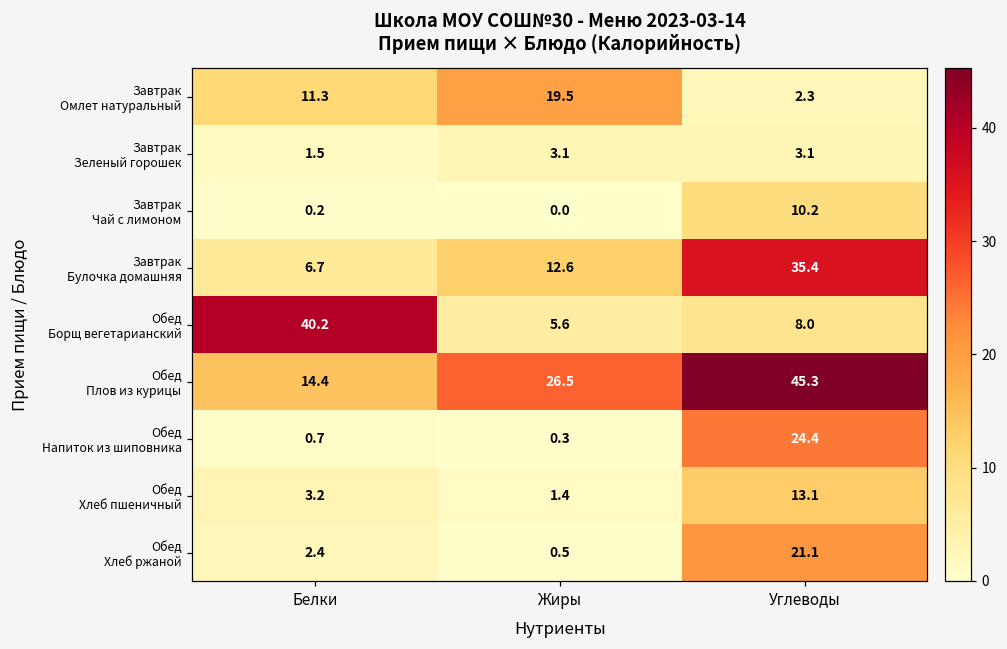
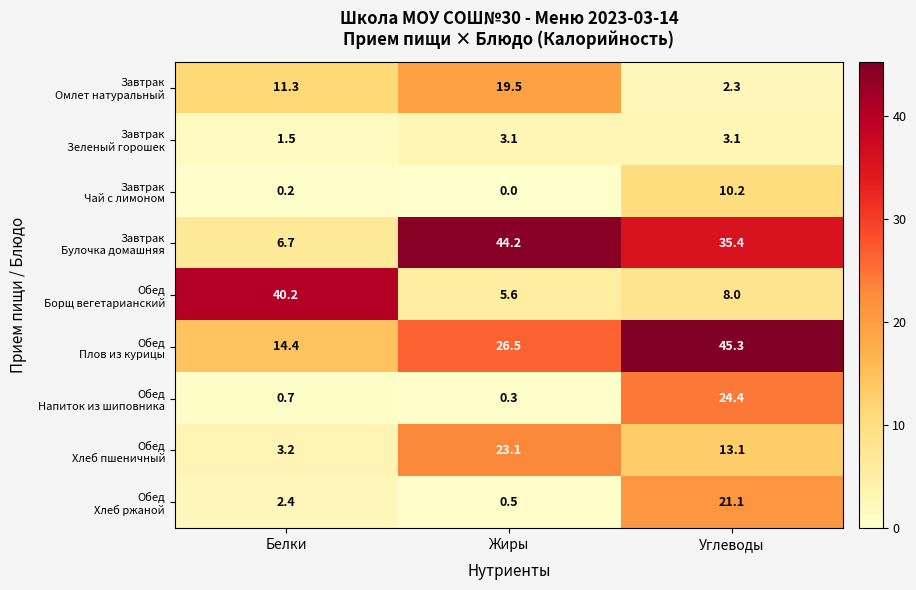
  {
    "Завтрак Омлет натуральный": {
      "Белки": 11.3,
      "Жиры": 19.5,
      "Углеводы": 2.3
    },
    "Завтрак Зеленый горошек": {
      "Белки": 1.5,
      "Жиры": 3.1,
      "Углеводы": 3.1
    },
    "Завтрак Чай с лимоном": {
      "Белки": 0.2,
      "Жиры": 0.0,
      "Углеводы": 10.2
    },
    "Завтрак Булочка домашняя": {
      "Белки": 6.7,
-     "Жиры": 12.6,
+     "Жиры": 44.2,
      "Углеводы": 35.4
    },
    "Обед Борщ вегетарианский": {
      "Белки": 40.2,
      "Жиры": 5.6,
      "Углеводы": 8.0
    },
    "Обед Плов из курицы": {
      "Белки": 14.4,
      "Жиры": 26.5,
      "Углеводы": 45.3
    },
    "Обед Напиток из шиповника": {
      "Белки": 0.7,
      "Жиры": 0.3,
      "Углеводы": 24.4
    },
    "Обед Хлеб пшеничный": {
      "Белки": 3.2,
-     "Жиры": 1.4,
+     "Жиры": 23.1,
      "Углеводы": 13.1
    },
    "Обед Хлеб ржаной": {
      "Белки": 2.4,
      "Жиры": 0.5,
      "Углеводы": 21.1
    }
  }
